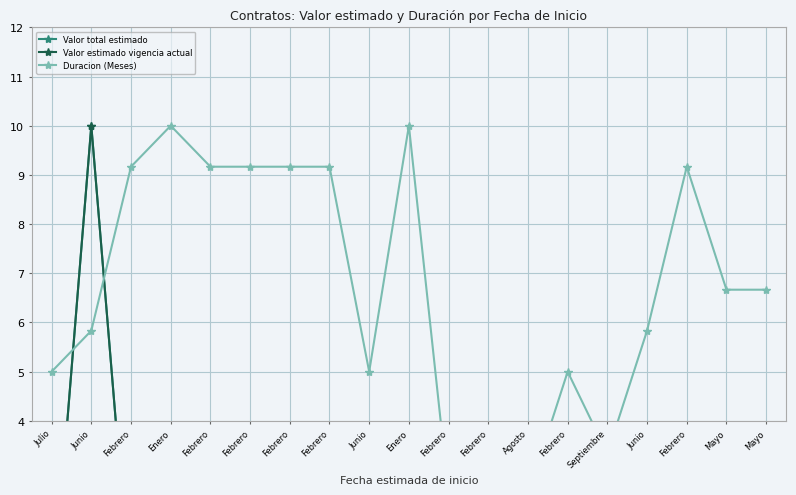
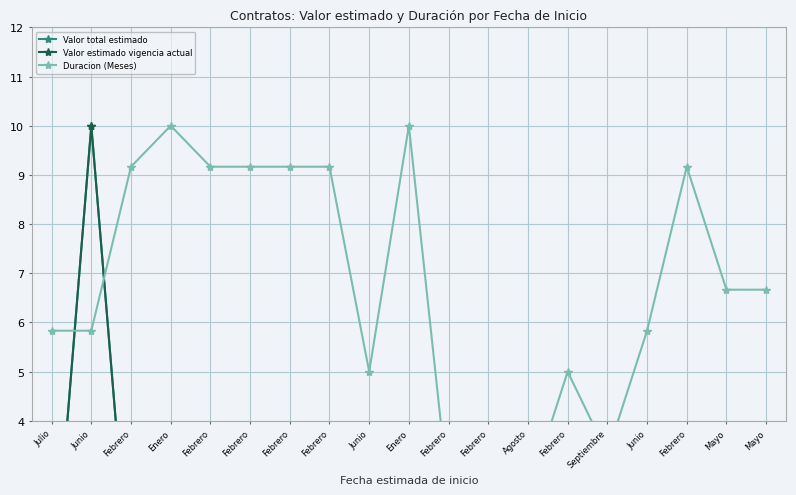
  {
    "Duracion (Meses)": {
-     "Julio": 5.0
+     "Julio": 5.8
    }
  }
